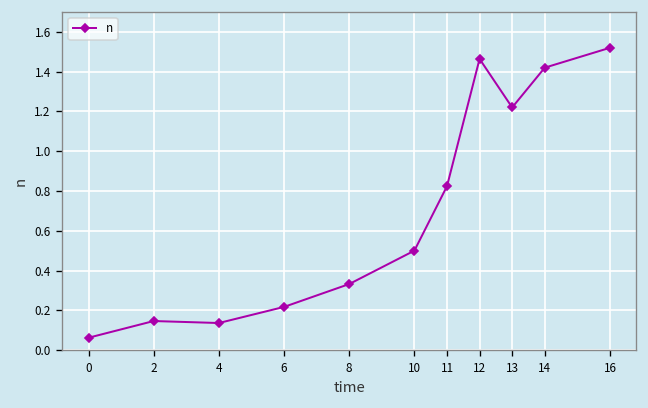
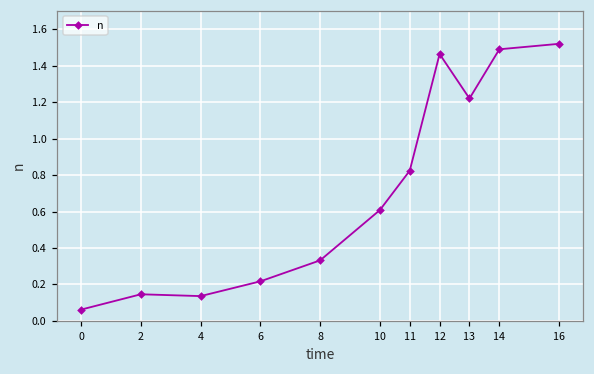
  {
    "0": 0.06,
    "2": 0.15,
    "4": 0.14,
    "6": 0.22,
    "8": 0.33,
-   "10": 0.50,
+   "10": 0.61,
    "11": 0.82,
    "12": 1.46,
    "13": 1.22,
-   "14": 1.42,
+   "14": 1.49,
    "16": 1.52
  }
